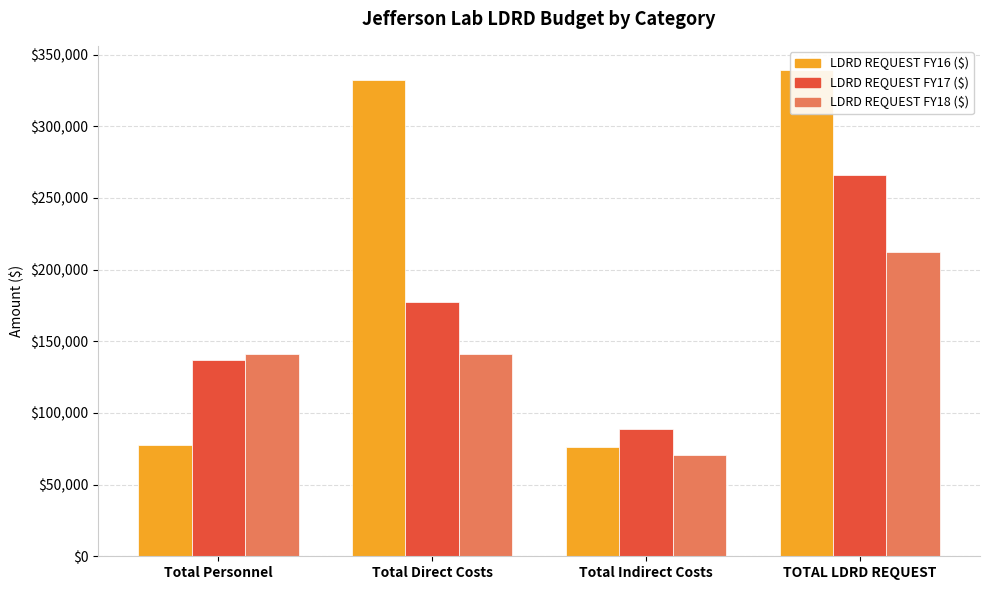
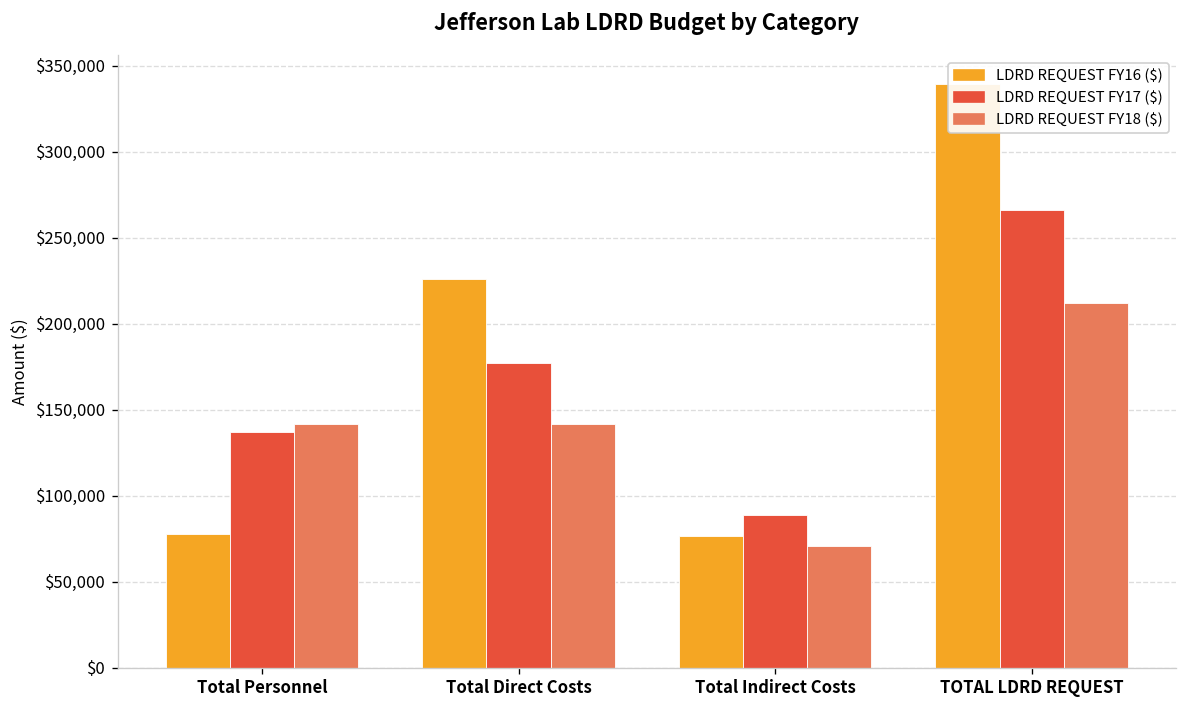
  {
    "LDRD REQUEST FY16 ($)": {
      "Total Personnel": "$78,000",
-     "Total Direct Costs": "$332,000",
+     "Total Direct Costs": "$226,000",
      "Total Indirect Costs": "$76,000"
    }
  }
